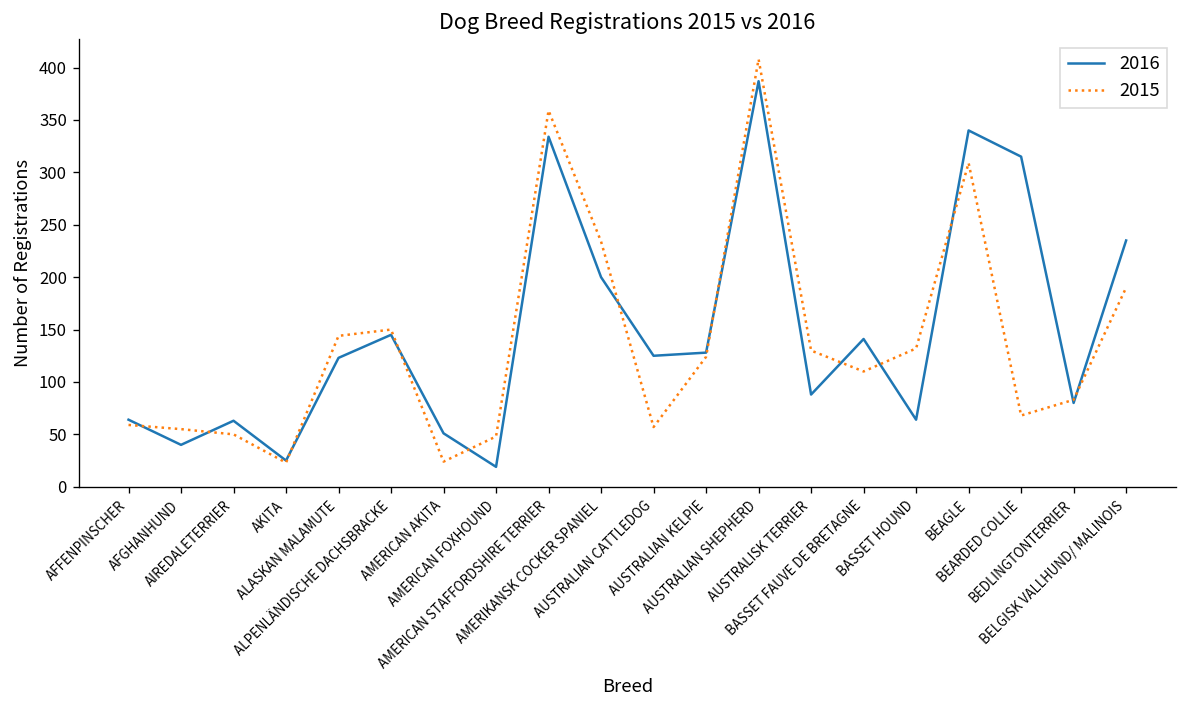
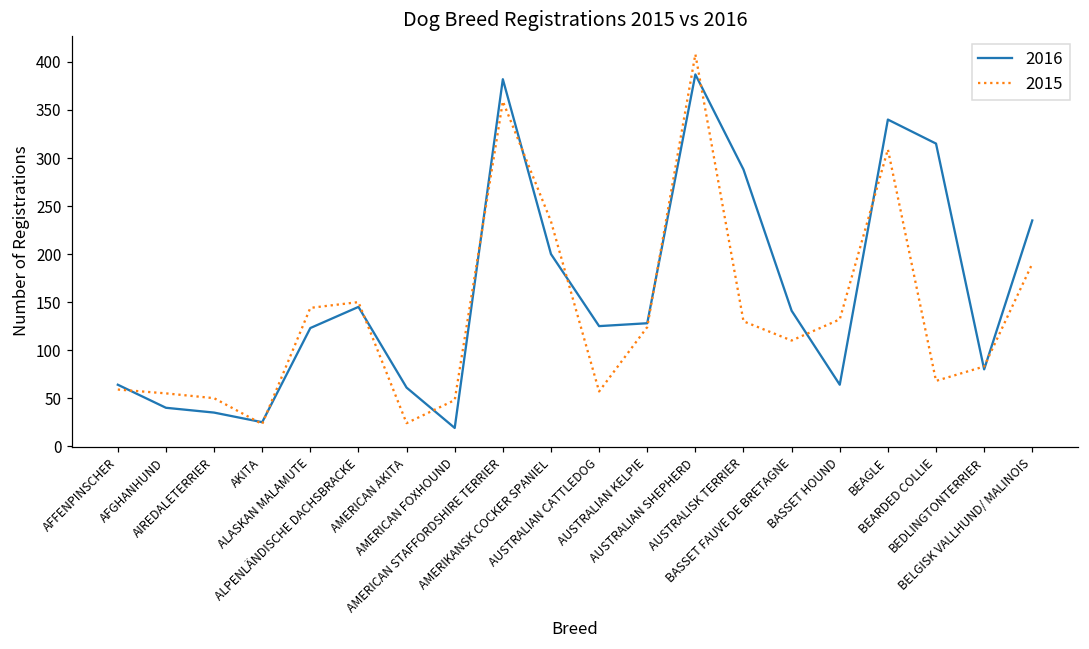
  {
    "2016": {
      "AFFENPINSCHER": 60,
      "AFGHANHUND": 40,
-     "AIREDALETERRIER": 60,
+     "AIREDALETERRIER": 40,
      "ALASKAN MALAMUTE": 120,
      "ALPENLÄNDISCHE DACHSBRACKE": 150,
-     "AMERICAN AKITA": 50,
+     "AMERICAN AKITA": 60,
      "AMERICAN FOXHOUND": 20,
-     "AMERICAN STAFFORDSHIRE TERRIER": 330,
+     "AMERICAN STAFFORDSHIRE TERRIER": 380,
      "AMERIKANSK COCKER SPANIEL": 200,
      "AUSTRALIAN CATTLEDOG": 130,
      "AUSTRALIAN KELPIE": 130,
      "AUSTRALIAN SHEPHERD": 390,
-     "AUSTRALISK TERRIER": 90,
+     "AUSTRALISK TERRIER": 290,
      "BASSET FAUVE DE BRETAGNE": 140,
      "BASSET HOUND": 60,
      "BEAGLE": 340,
      "BEARDED COLLIE": 320,
      "BEDLINGTONTERRIER": 80,
      "BELGISK VALLHUND/ MALINOIS": 240
    },
    "2015": {
      "AFFENPINSCHER": 60,
      "AFGHANHUND": 60,
      "AIREDALETERRIER": 50,
      "ALASKAN MALAMUTE": 140,
      "ALPENLÄNDISCHE DACHSBRACKE": 150,
      "AMERICAN AKITA": 20,
      "AMERICAN FOXHOUND": 50,
      "AMERICAN STAFFORDSHIRE TERRIER": 360,
      "AMERIKANSK COCKER SPANIEL": 230,
      "AUSTRALIAN CATTLEDOG": 60,
      "AUSTRALIAN KELPIE": 120,
      "AUSTRALIAN SHEPHERD": 410,
      "AUSTRALISK TERRIER": 130,
      "BASSET FAUVE DE BRETAGNE": 110,
      "BASSET HOUND": 130,
      "BEAGLE": 310,
      "BEARDED COLLIE": 70,
      "BEDLINGTONTERRIER": 80,
      "BELGISK VALLHUND/ MALINOIS": 190
    }
  }
